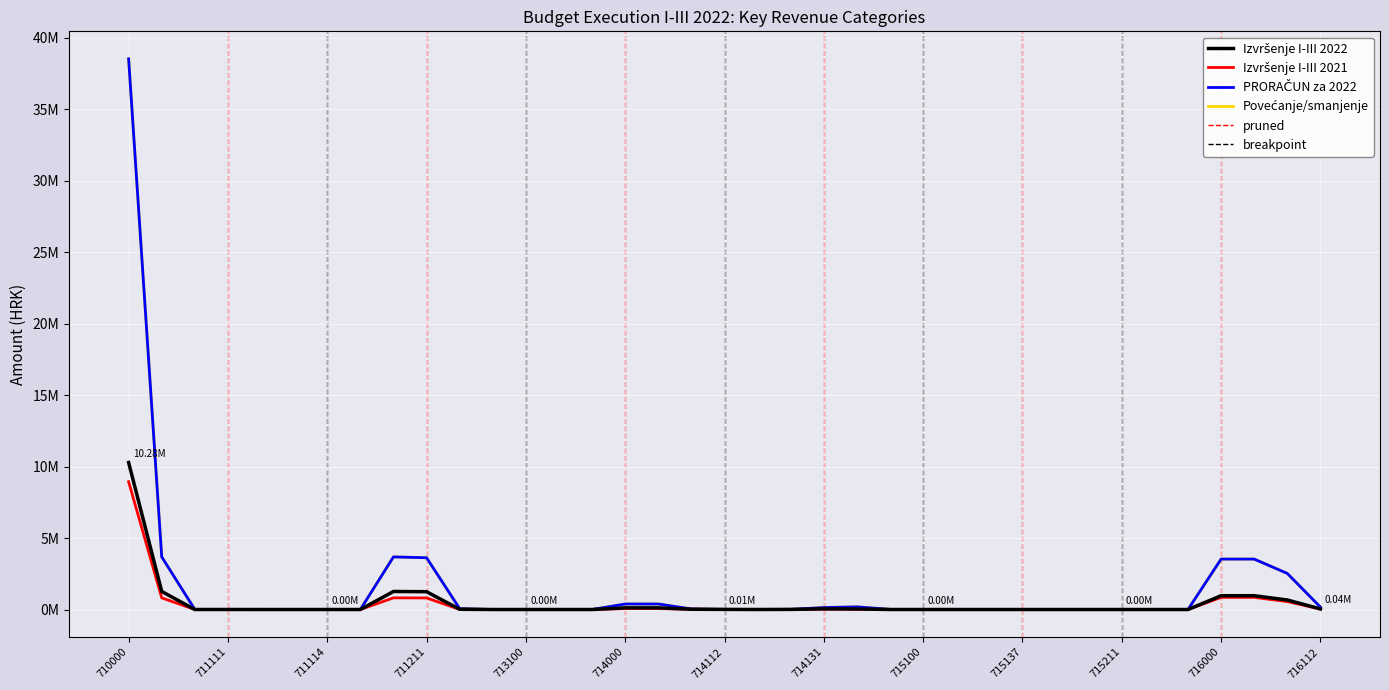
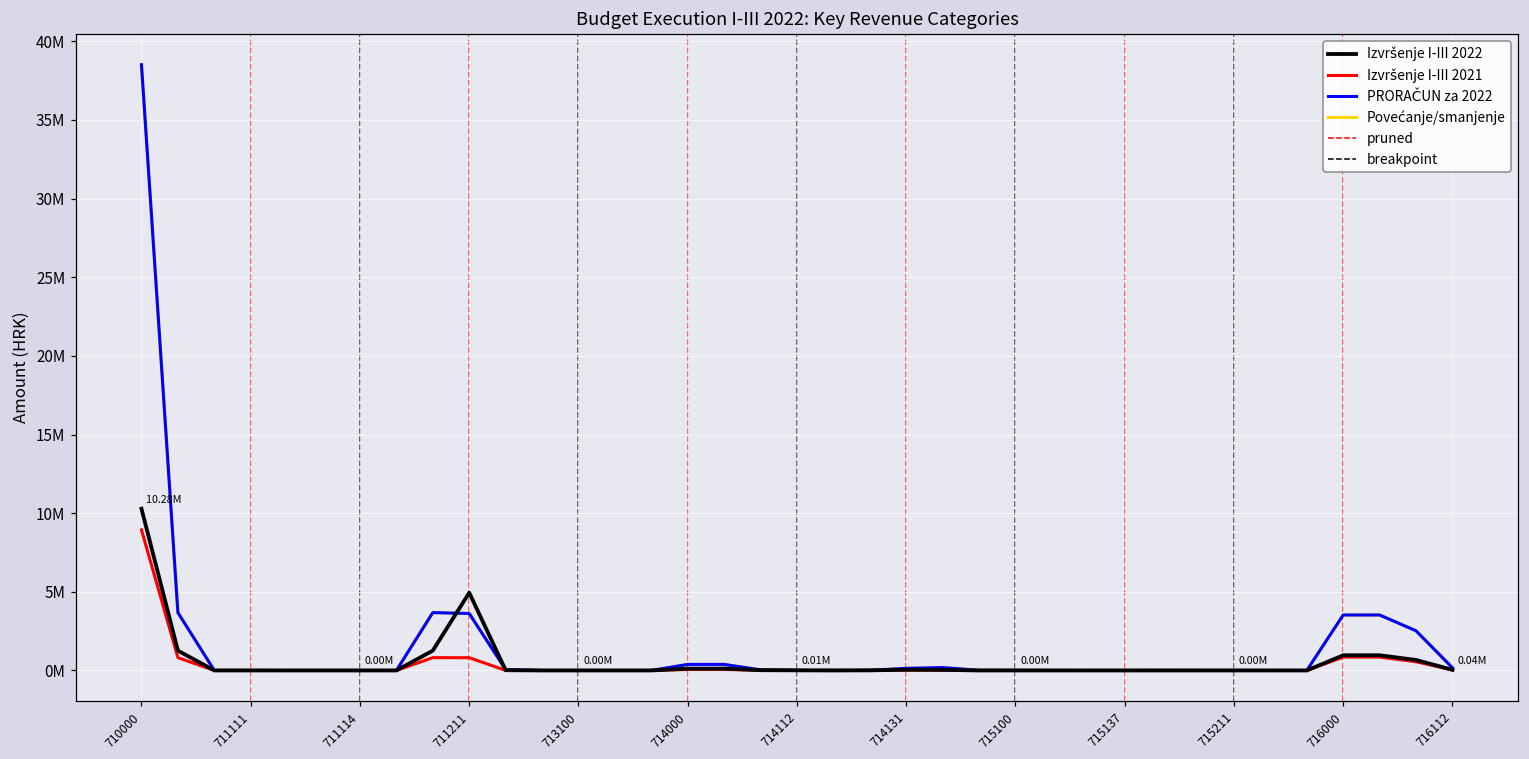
  {
    "Izvršenje I-III 2022": {
-     "711211": 1200000
+     "711211": 4900000
    },
    "Izvršenje I-III 2021": {
      "710000": 8900000,
      "711211": 800000
    },
    "Povećanje/smanjenje": {
      "710000": 38500000,
      "711211": 3600000,
      "714000": 400000,
      "716000": 3500000
    }
  }
